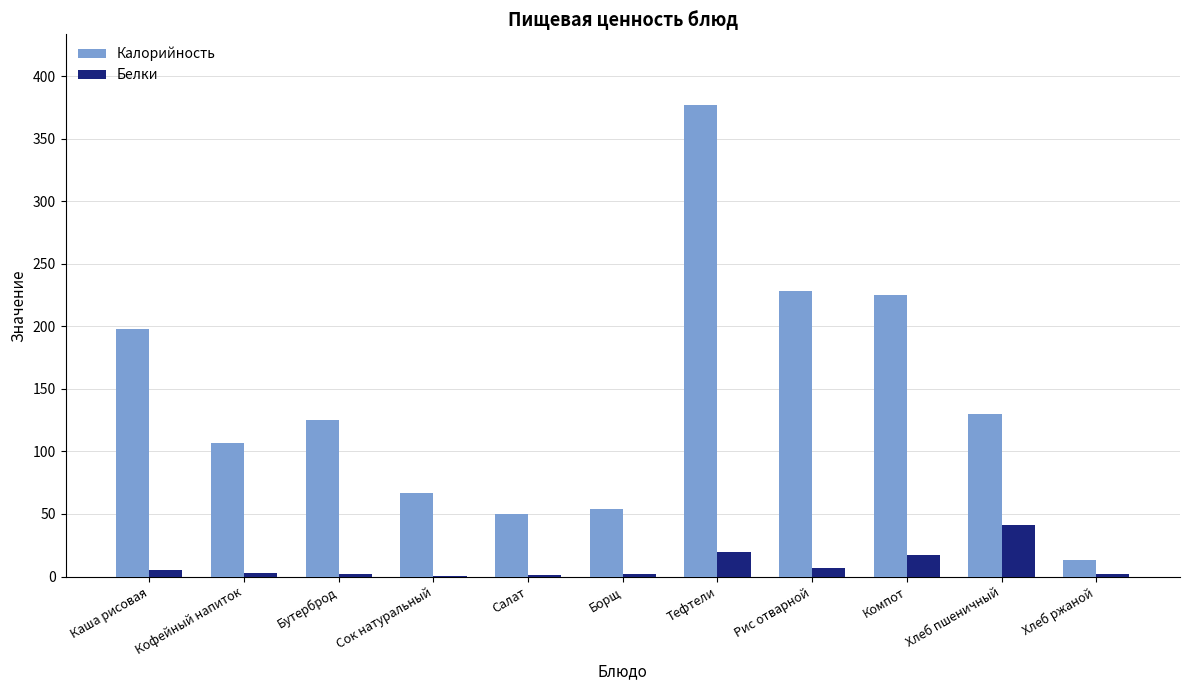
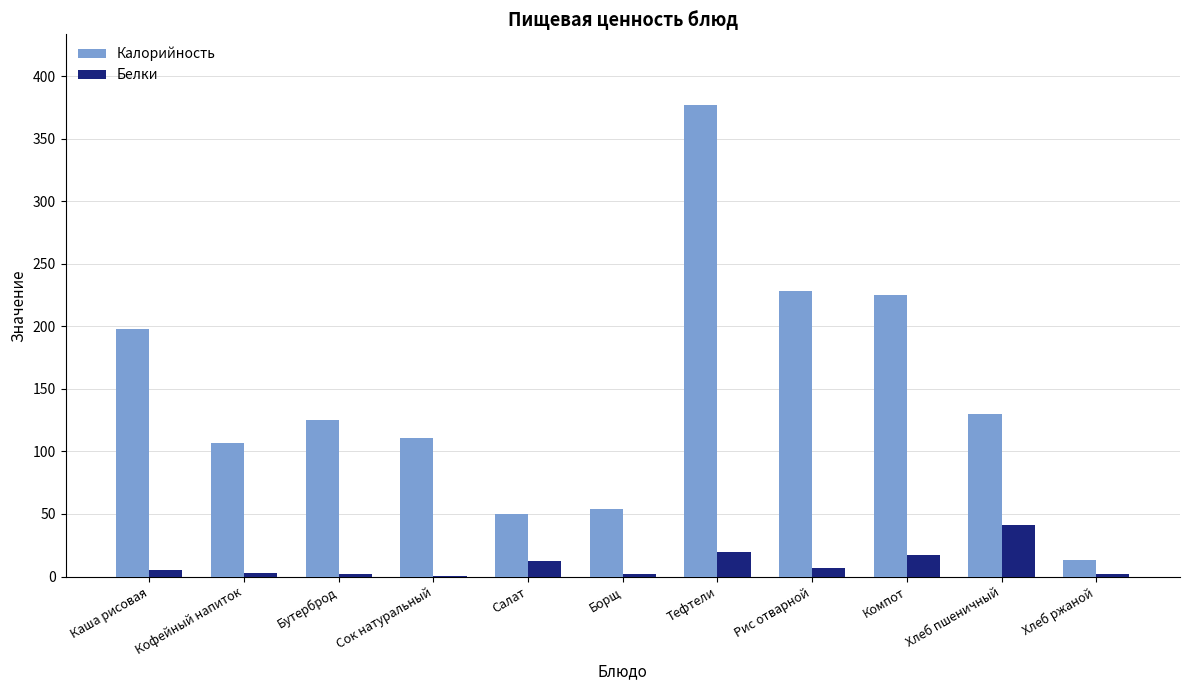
  {
    "Калорийность": {
      "Каша рисовая": 198,
      "Кофейный напиток": 107,
      "Бутерброд": 125,
-     "Сок натуральный": 66,
+     "Сок натуральный": 111,
      "Салат": 50,
      "Борщ": 54,
      "Тефтели": 377,
      "Рис отварной": 228,
      "Компот": 225,
      "Хлеб пшеничный": 130,
      "Хлеб ржаной": 13
    },
    "Белки": {
      "Каша рисовая": 5,
      "Кофейный напиток": 3,
      "Бутерброд": 2,
-     "Салат": 2,
+     "Салат": 13,
      "Борщ": 2,
      "Тефтели": 20,
      "Рис отварной": 7,
      "Компот": 18,
      "Хлеб пшеничный": 41,
      "Хлеб ржаной": 2
    }
  }
